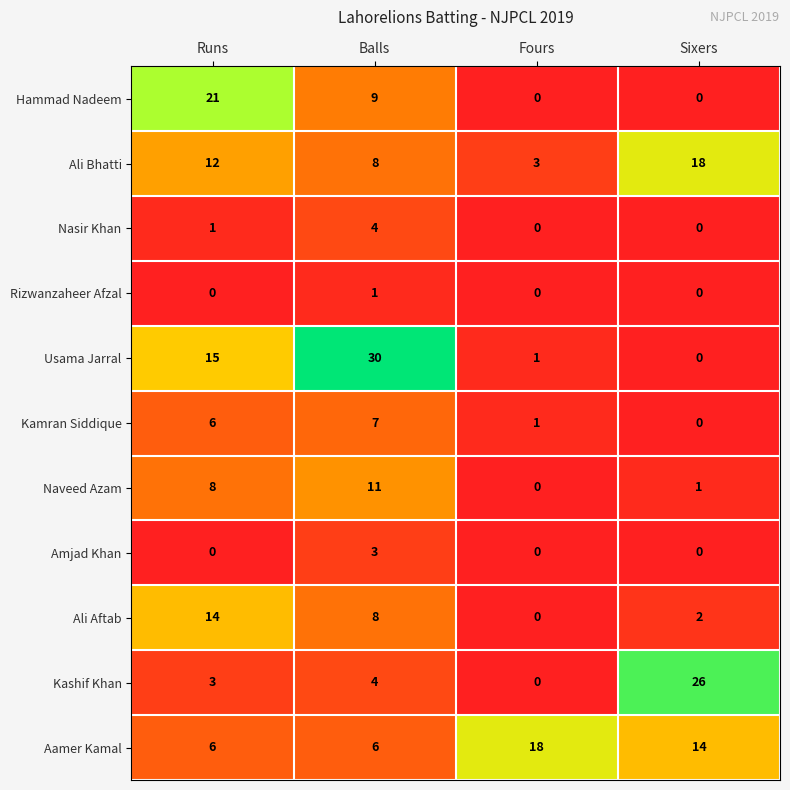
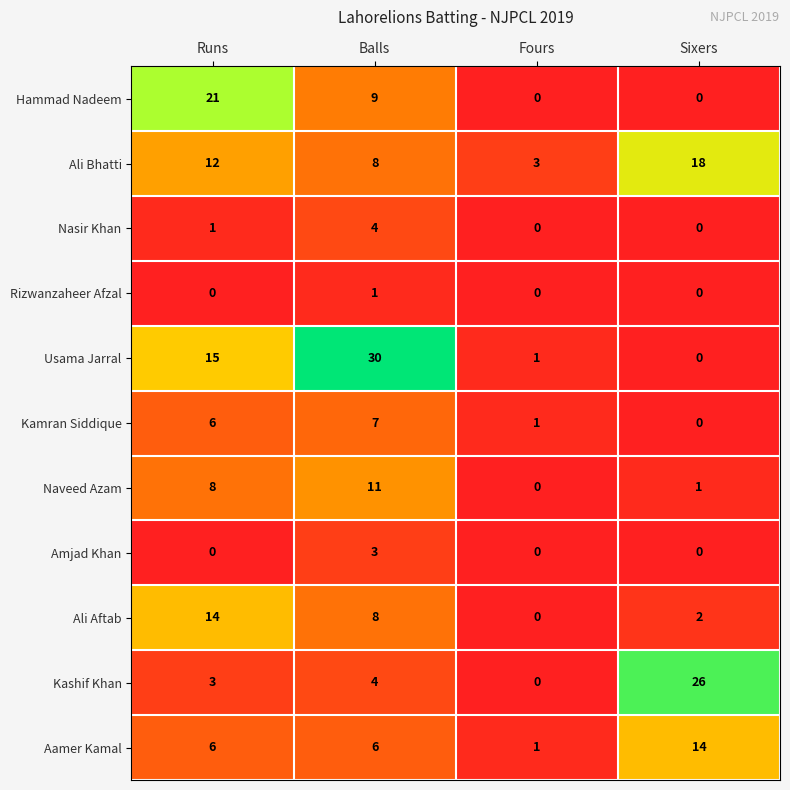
  {
    "Hammad Nadeem": {
      "Runs": 21,
      "Balls": 9,
      "Fours": 0,
      "Sixers": 0
    },
    "Ali Bhatti": {
      "Runs": 12,
      "Balls": 8,
      "Fours": 3,
      "Sixers": 18
    },
    "Nasir Khan": {
      "Runs": 1,
      "Balls": 4,
      "Fours": 0,
      "Sixers": 0
    },
    "Rizwanzaheer Afzal": {
      "Runs": 0,
      "Balls": 1,
      "Fours": 0,
      "Sixers": 0
    },
    "Usama Jarral": {
      "Runs": 15,
      "Balls": 30,
      "Fours": 1,
      "Sixers": 0
    },
    "Kamran Siddique": {
      "Runs": 6,
      "Balls": 7,
      "Fours": 1,
      "Sixers": 0
    },
    "Naveed Azam": {
      "Runs": 8,
      "Balls": 11,
      "Fours": 0,
      "Sixers": 1
    },
    "Amjad Khan": {
      "Runs": 0,
      "Balls": 3,
      "Fours": 0,
      "Sixers": 0
    },
    "Ali Aftab": {
      "Runs": 14,
      "Balls": 8,
      "Fours": 0,
      "Sixers": 2
    },
    "Kashif Khan": {
      "Runs": 3,
      "Balls": 4,
      "Fours": 0,
      "Sixers": 26
    },
    "Aamer Kamal": {
      "Runs": 6,
      "Balls": 6,
-     "Fours": 18,
+     "Fours": 1,
      "Sixers": 14
    }
  }
